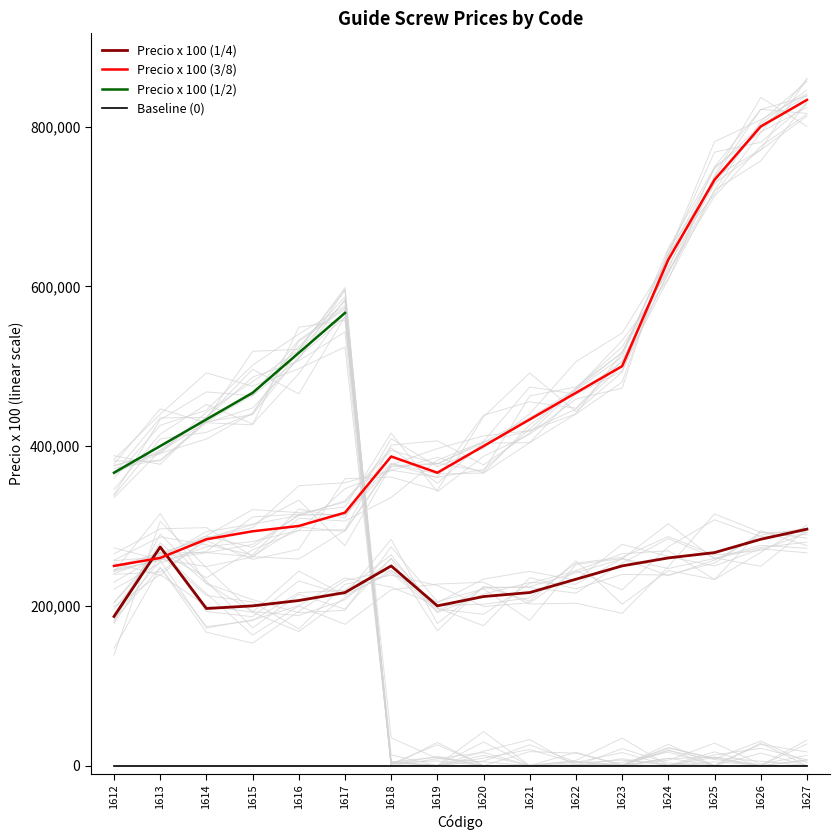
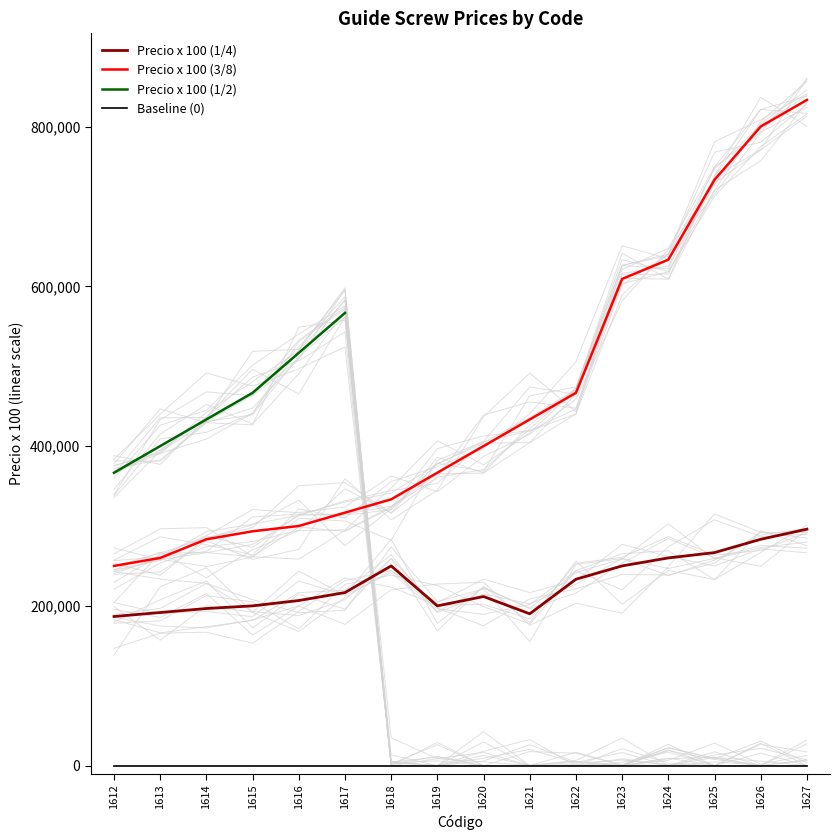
  {
    "Precio x 100 (1/4)": {
-     "1613": "270,000",
+     "1613": "190,000",
      "1614": "200,000",
      "1615": "200,000",
      "1616": "210,000",
      "1618": "250,000",
-     "1621": "220,000",
+     "1621": "190,000",
      "1623": "250,000",
      "1626": "280,000"
    },
    "Precio x 100 (3/8)": {
      "1615": "290,000",
-     "1618": "390,000",
-     "1623": "500,000",
+     "1618": "330,000",
+     "1623": "610,000",
      "1625": "730,000",
      "1627": "830,000"
    },
    "Precio x 100 (1/2)": {
      "1613": "400,000"
    },
    "Baseline (0)": {
      "1612": "0",
      "1613": "0",
      "1614": "0",
      "1615": "0",
      "1616": "0",
      "1617": "0"
    }
  }
